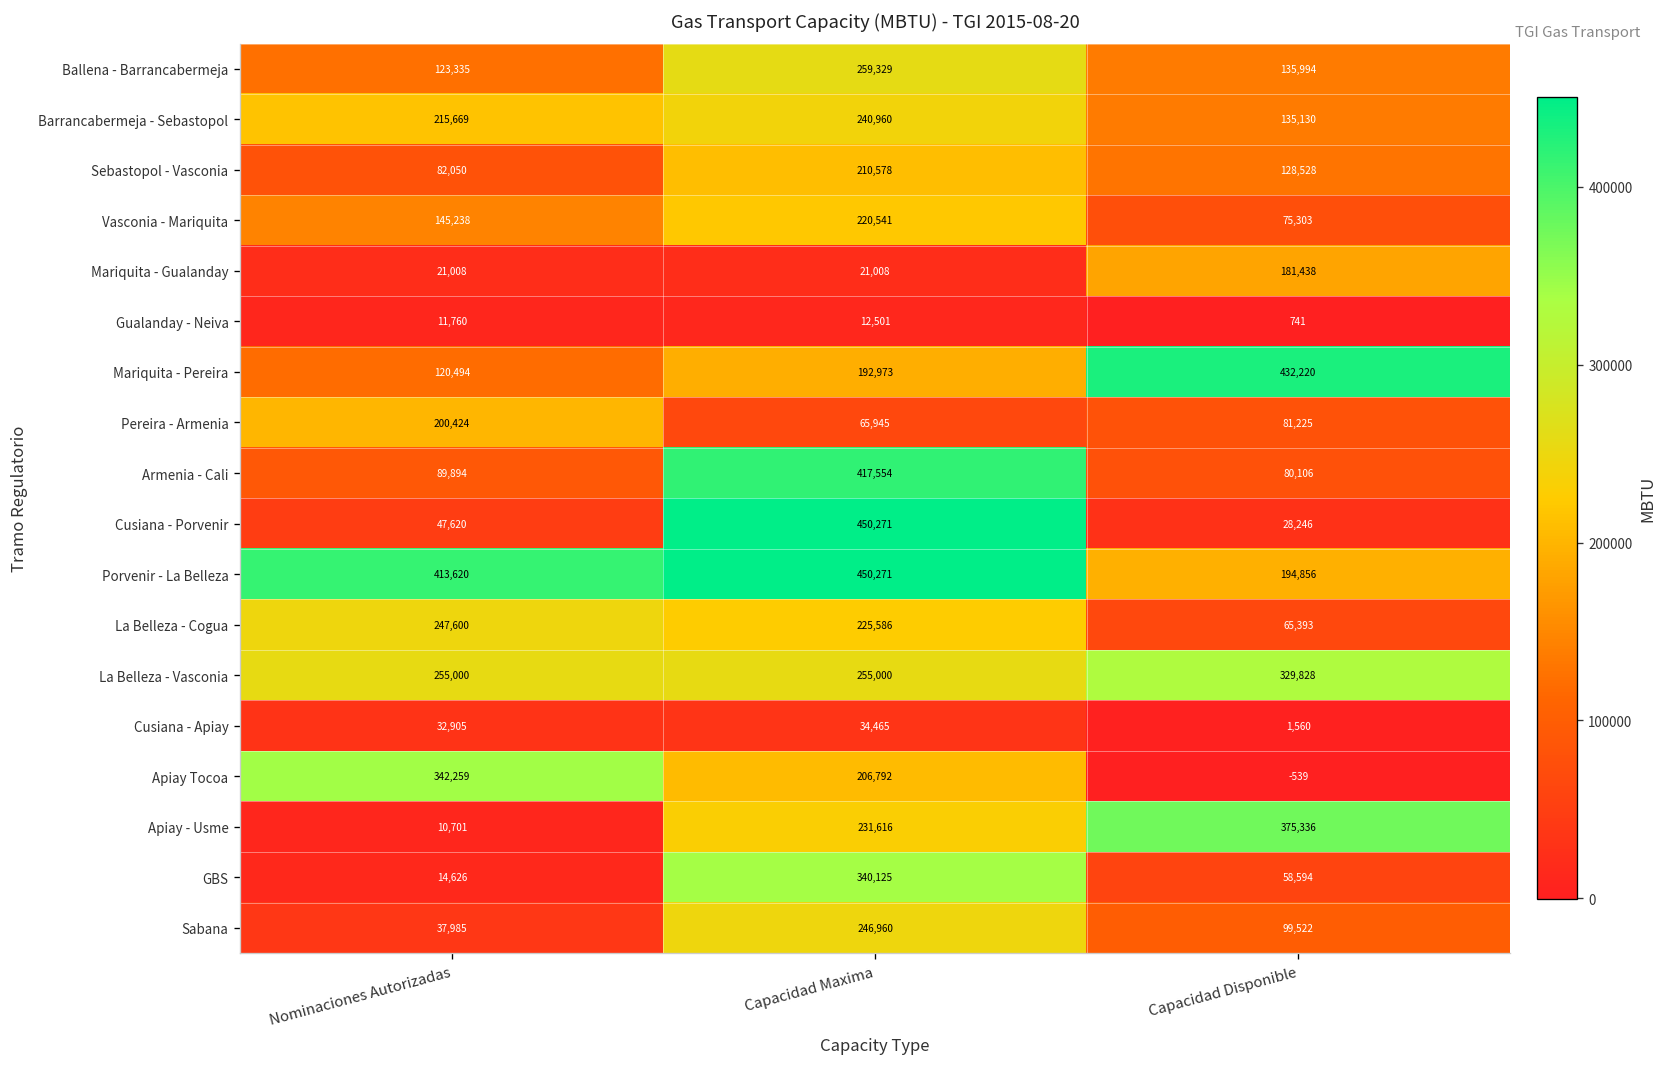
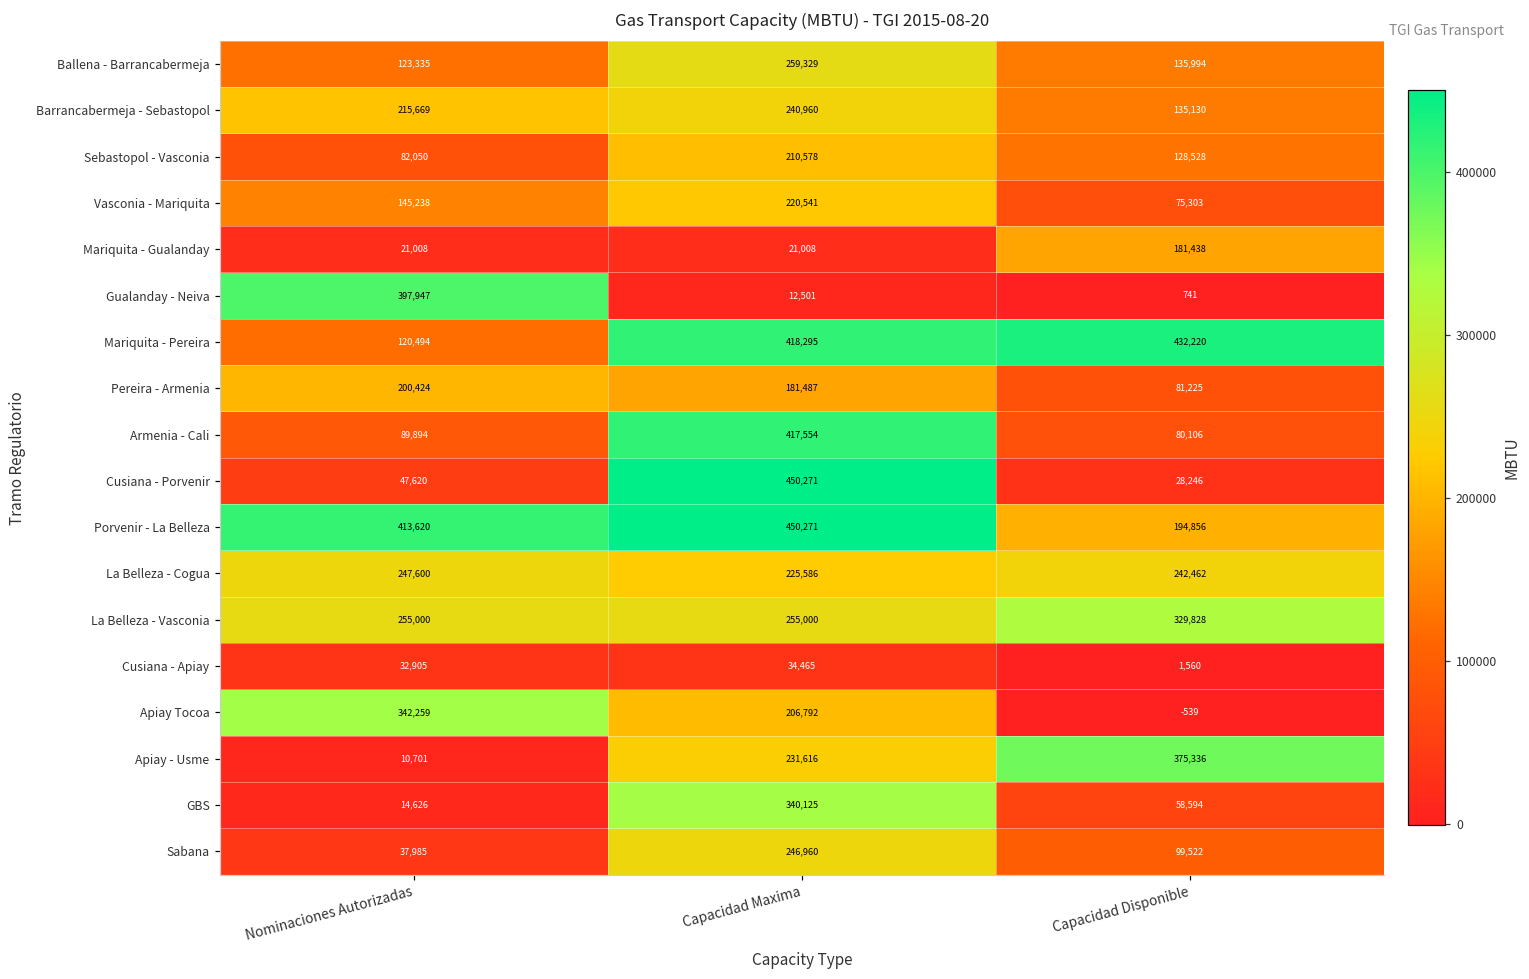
  {
    "Ballena - Barrancabermeja": {
      "Nominaciones Autorizadas": "123,335",
      "Capacidad Maxima": "259,329",
      "Capacidad Disponible": "135,994"
    },
    "Barrancabermeja - Sebastopol": {
      "Nominaciones Autorizadas": "215,669",
      "Capacidad Maxima": "240,960",
      "Capacidad Disponible": "135,130"
    },
    "Sebastopol - Vasconia": {
      "Nominaciones Autorizadas": "82,050",
      "Capacidad Maxima": "210,578",
      "Capacidad Disponible": "128,528"
    },
    "Vasconia - Mariquita": {
      "Nominaciones Autorizadas": "145,238",
      "Capacidad Maxima": "220,541",
      "Capacidad Disponible": "75,303"
    },
    "Mariquita - Gualanday": {
      "Nominaciones Autorizadas": "21,008",
      "Capacidad Maxima": "21,008",
      "Capacidad Disponible": "181,438"
    },
    "Gualanday - Neiva": {
-     "Nominaciones Autorizadas": "11,760",
+     "Nominaciones Autorizadas": "397,947",
      "Capacidad Maxima": "12,501",
      "Capacidad Disponible": "741"
    },
    "Mariquita - Pereira": {
      "Nominaciones Autorizadas": "120,494",
-     "Capacidad Maxima": "192,973",
+     "Capacidad Maxima": "418,295",
      "Capacidad Disponible": "432,220"
    },
    "Pereira - Armenia": {
      "Nominaciones Autorizadas": "200,424",
-     "Capacidad Maxima": "65,945",
+     "Capacidad Maxima": "181,487",
      "Capacidad Disponible": "81,225"
    },
    "Armenia - Cali": {
      "Nominaciones Autorizadas": "89,894",
      "Capacidad Maxima": "417,554",
      "Capacidad Disponible": "80,106"
    },
    "Cusiana - Porvenir": {
      "Nominaciones Autorizadas": "47,620",
      "Capacidad Maxima": "450,271",
      "Capacidad Disponible": "28,246"
    },
    "Porvenir - La Belleza": {
      "Nominaciones Autorizadas": "413,620",
      "Capacidad Maxima": "450,271",
      "Capacidad Disponible": "194,856"
    },
    "La Belleza - Cogua": {
      "Nominaciones Autorizadas": "247,600",
      "Capacidad Maxima": "225,586",
-     "Capacidad Disponible": "65,393"
+     "Capacidad Disponible": "242,462"
    },
    "La Belleza - Vasconia": {
      "Nominaciones Autorizadas": "255,000",
      "Capacidad Maxima": "255,000",
      "Capacidad Disponible": "329,828"
    },
    "Cusiana - Apiay": {
      "Nominaciones Autorizadas": "32,905",
      "Capacidad Maxima": "34,465",
      "Capacidad Disponible": "1,560"
    },
    "Apiay Tocoa": {
      "Nominaciones Autorizadas": "342,259",
      "Capacidad Maxima": "206,792",
      "Capacidad Disponible": "-539"
    },
    "Apiay - Usme": {
      "Nominaciones Autorizadas": "10,701",
      "Capacidad Maxima": "231,616",
      "Capacidad Disponible": "375,336"
    },
    "GBS": {
      "Nominaciones Autorizadas": "14,626",
      "Capacidad Maxima": "340,125",
      "Capacidad Disponible": "58,594"
    },
    "Sabana": {
      "Nominaciones Autorizadas": "37,985",
      "Capacidad Maxima": "246,960",
      "Capacidad Disponible": "99,522"
    }
  }
